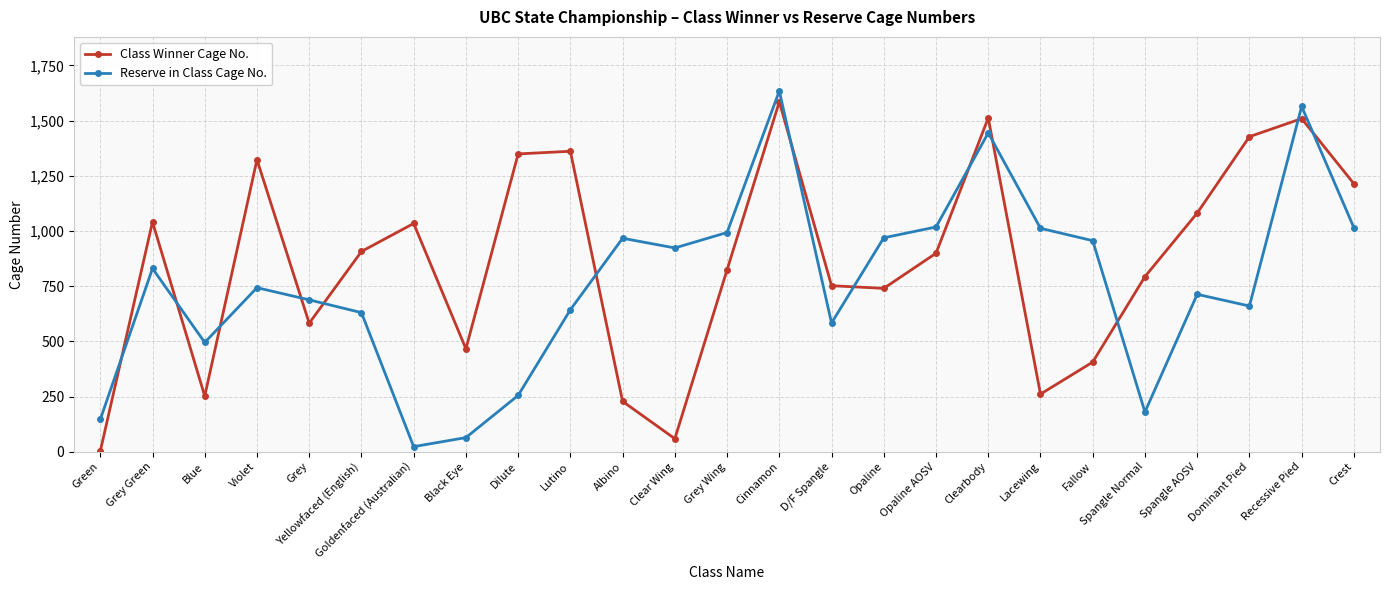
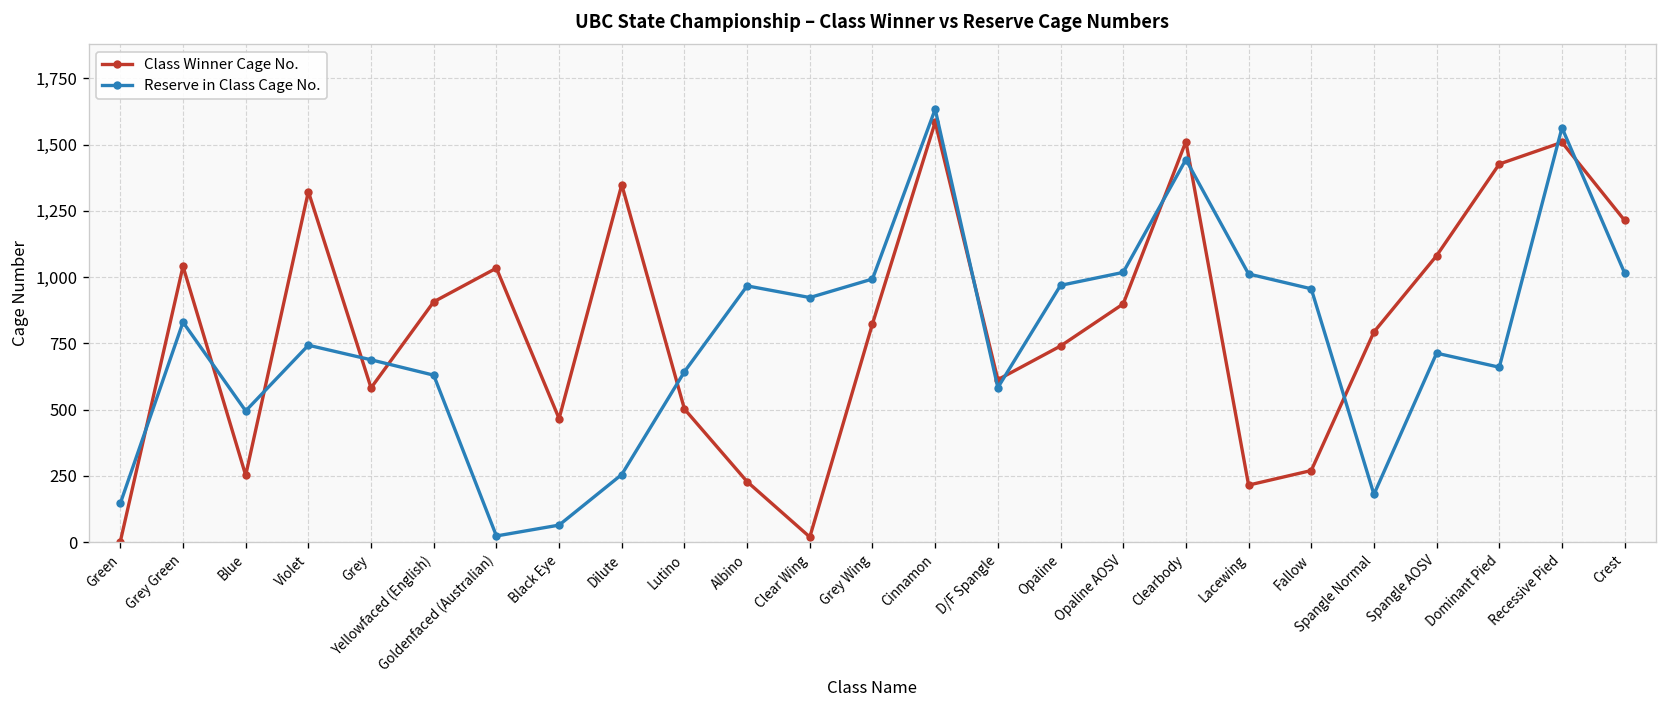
  {
    "Class Winner Cage No.": {
      "Green": "0",
      "Grey Green": "1,040",
      "Blue": "250",
      "Violet": "1,320",
      "Grey": "580",
      "Yellowfaced (English)": "910",
      "Goldenfaced (Australian)": "1,030",
      "Black Eye": "470",
      "Dilute": "1,350",
-     "Lutino": "1,360",
+     "Lutino": "500",
      "Albino": "230",
-     "Clear Wing": "60",
+     "Clear Wing": "20",
      "Grey Wing": "820",
      "Cinnamon": "1,590",
-     "D/F Spangle": "750",
+     "D/F Spangle": "610",
      "Opaline": "740",
      "Opaline AOSV": "900",
      "Clearbody": "1,510",
-     "Lacewing": "260",
-     "Fallow": "410",
+     "Lacewing": "220",
+     "Fallow": "270",
      "Spangle Normal": "790",
      "Spangle AOSV": "1,080",
      "Dominant Pied": "1,430",
      "Recessive Pied": "1,510",
      "Crest": "1,210"
    },
    "Reserve in Class Cage No.": {
      "Green": "150",
      "Grey Green": "830",
      "Blue": "500",
      "Violet": "740",
      "Grey": "690",
      "Yellowfaced (English)": "630",
      "Goldenfaced (Australian)": "20",
      "Black Eye": "60",
      "Dilute": "260",
      "Lutino": "640",
      "Albino": "970",
      "Clear Wing": "920",
      "Grey Wing": "990",
      "Cinnamon": "1,630",
      "D/F Spangle": "580",
      "Opaline": "970",
      "Opaline AOSV": "1,020",
      "Clearbody": "1,440",
      "Lacewing": "1,010",
      "Fallow": "960",
      "Spangle Normal": "180",
      "Spangle AOSV": "710",
      "Dominant Pied": "660",
      "Recessive Pied": "1,560",
      "Crest": "1,020"
    }
  }
